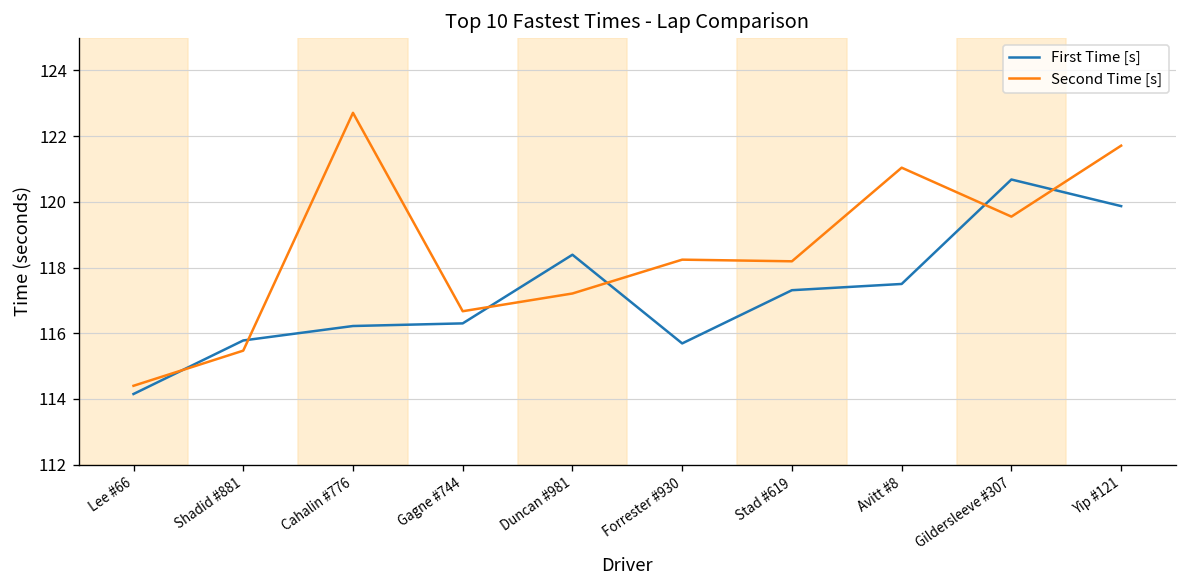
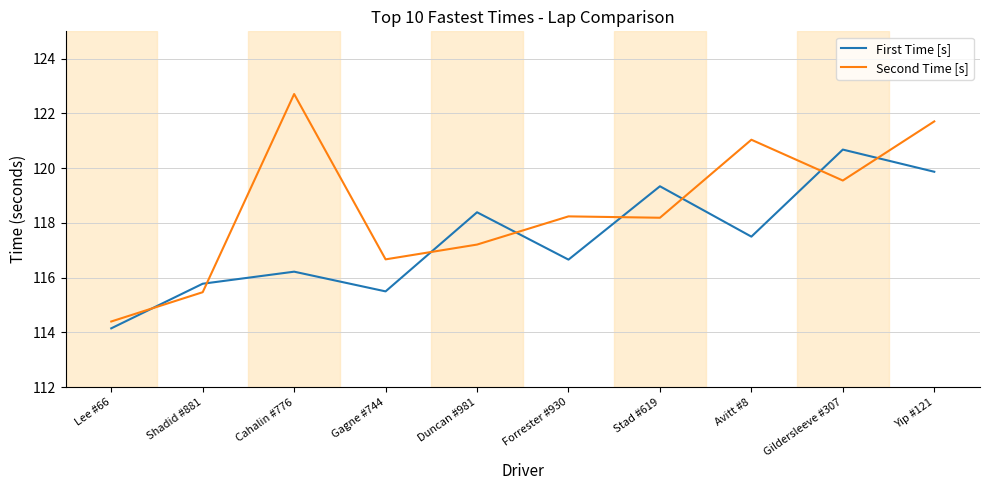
  {
    "First Time [s]": {
      "Lee #66": 114.2,
      "Shadid #881": 115.8,
      "Cahalin #776": 116.2,
-     "Gagne #744": 116.3,
+     "Gagne #744": 115.5,
      "Duncan #981": 118.4,
-     "Forrester #930": 115.7,
-     "Stad #619": 117.3,
+     "Forrester #930": 116.7,
+     "Stad #619": 119.3,
      "Avitt #8": 117.5,
      "Gildersleeve #307": 120.7,
      "Yip #121": 119.9
    },
    "Second Time [s]": {
      "Lee #66": 114.4,
      "Shadid #881": 115.5,
      "Cahalin #776": 122.7,
      "Gagne #744": 116.7,
      "Duncan #981": 117.2,
      "Forrester #930": 118.2,
      "Stad #619": 118.2,
      "Avitt #8": 121.0,
      "Gildersleeve #307": 119.6,
      "Yip #121": 121.7
    }
  }
